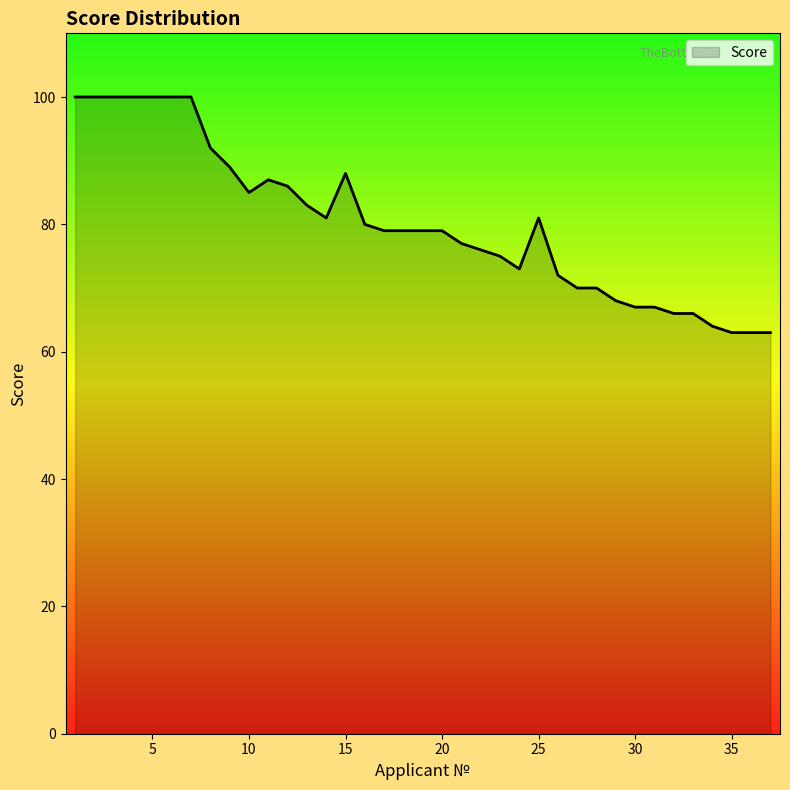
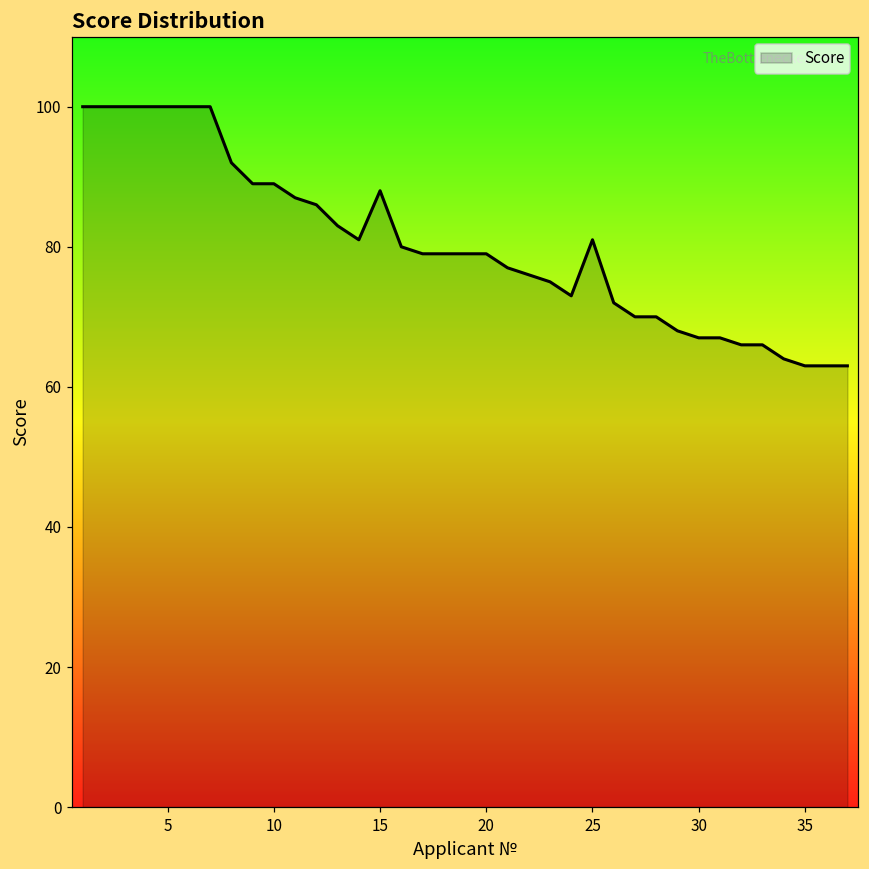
  {
    "5": 100,
-   "10": 85,
+   "10": 89,
    "15": 88,
    "20": 79,
    "25": 81,
    "30": 67,
    "35": 63
  }
